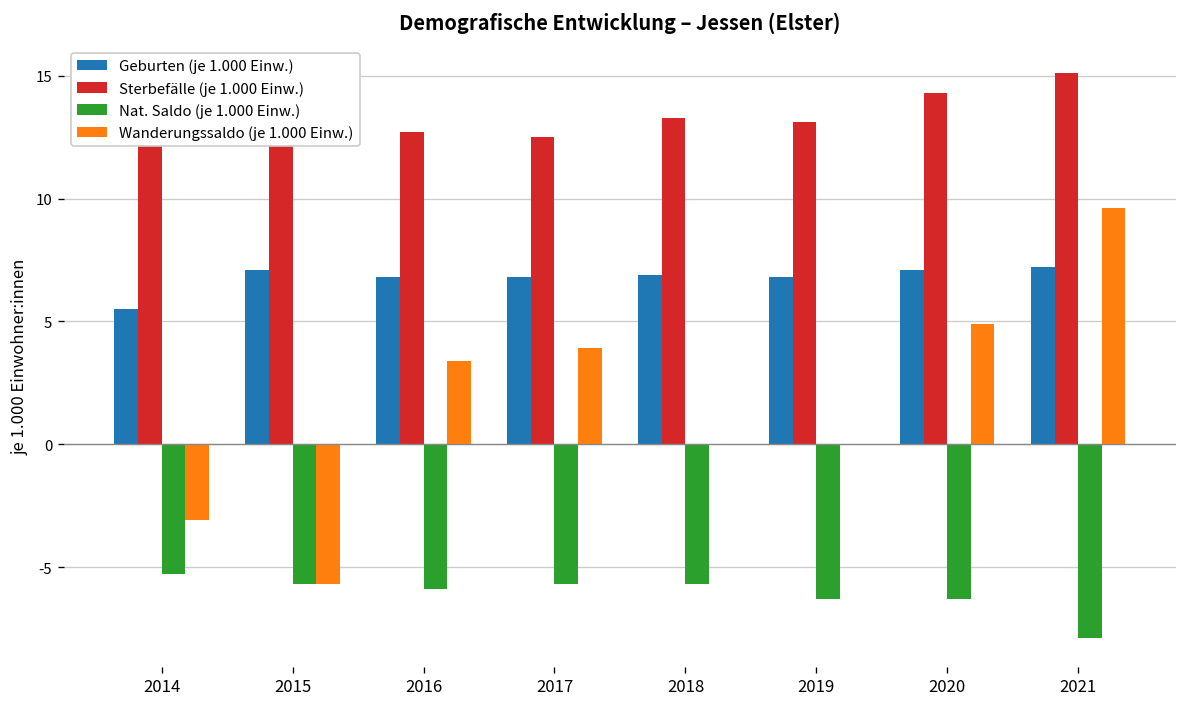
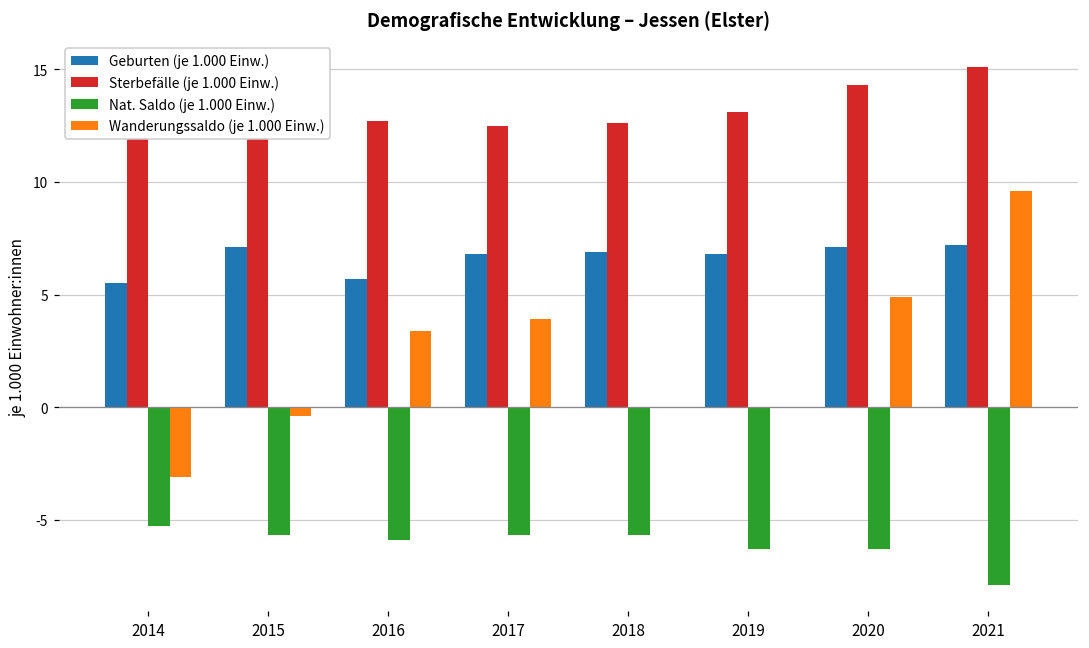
  {
    "Geburten (je 1.000 Einw.)": {
      "2014": 5.5,
      "2015": 7.1,
-     "2016": 6.8,
+     "2016": 5.7,
      "2017": 6.8,
      "2018": 6.9,
      "2019": 6.8,
      "2020": 7.1,
      "2021": 7.2
    },
    "Sterbefälle (je 1.000 Einw.)": {
      "2016": 12.7,
      "2017": 12.5,
-     "2018": 13.3,
+     "2018": 12.6,
      "2019": 13.1,
      "2020": 14.3,
      "2021": 15.1
    },
    "Nat. Saldo (je 1.000 Einw.)": {
      "2014": -5.3,
      "2015": -5.7,
      "2016": -5.9,
      "2017": -5.7,
      "2018": -5.7,
      "2019": -6.3,
      "2020": -6.3,
      "2021": -7.9
    },
    "Wanderungssaldo (je 1.000 Einw.)": {
      "2014": -3.1,
-     "2015": -5.7,
+     "2015": -0.4,
      "2016": 3.4,
      "2017": 3.9,
      "2018": 0.0,
      "2019": 0.0,
      "2020": 4.9,
      "2021": 9.6
    }
  }
